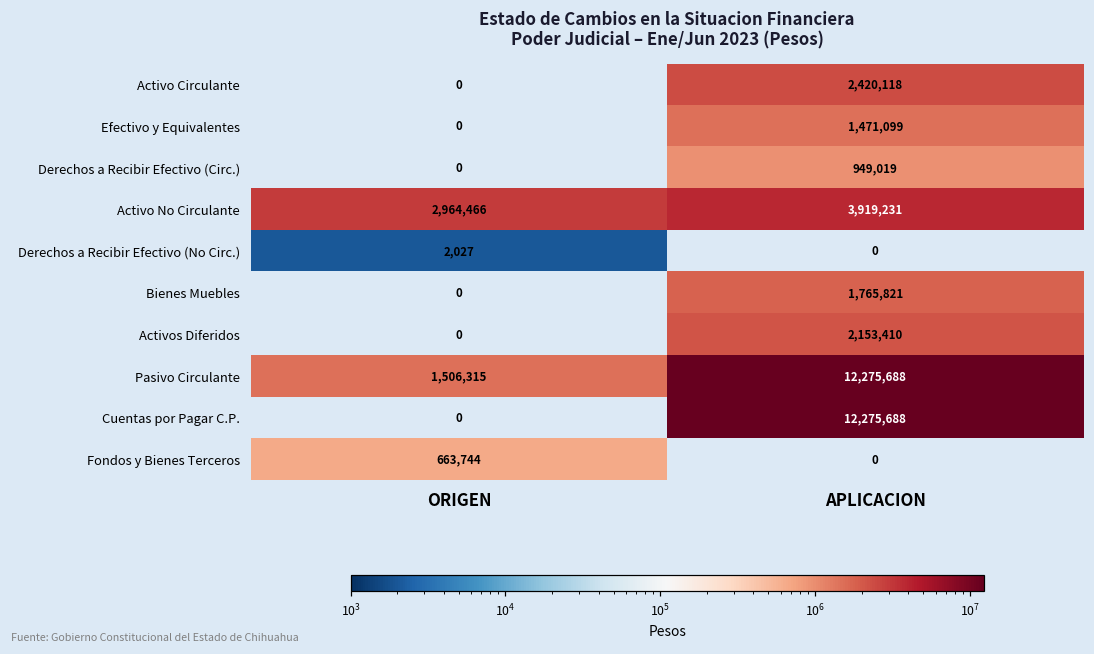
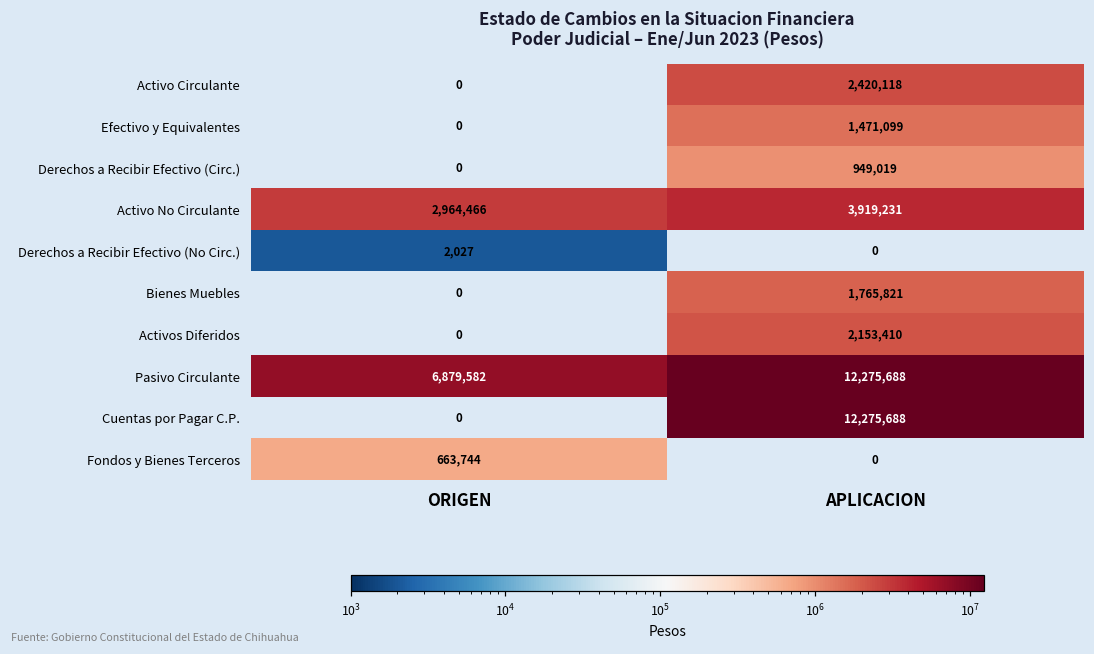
  {
    "Activo Circulante": {
      "APLICACION": "2,420,118"
    },
    "Efectivo y Equivalentes": {
      "APLICACION": "1,471,099"
    },
    "Derechos a Recibir Efectivo (Circ.)": {
      "APLICACION": "949,019"
    },
    "Activo No Circulante": {
      "ORIGEN": "2,964,466",
      "APLICACION": "3,919,231"
    },
    "Derechos a Recibir Efectivo (No Circ.)": {
      "ORIGEN": "2,027"
    },
    "Bienes Muebles": {
      "APLICACION": "1,765,821"
    },
    "Activos Diferidos": {
      "APLICACION": "2,153,410"
    },
    "Pasivo Circulante": {
-     "ORIGEN": "1,506,315",
+     "ORIGEN": "6,879,582",
      "APLICACION": "12,275,688"
    },
    "Cuentas por Pagar C.P.": {
      "APLICACION": "12,275,688"
    },
    "Fondos y Bienes Terceros": {
      "ORIGEN": "663,744"
    }
  }
